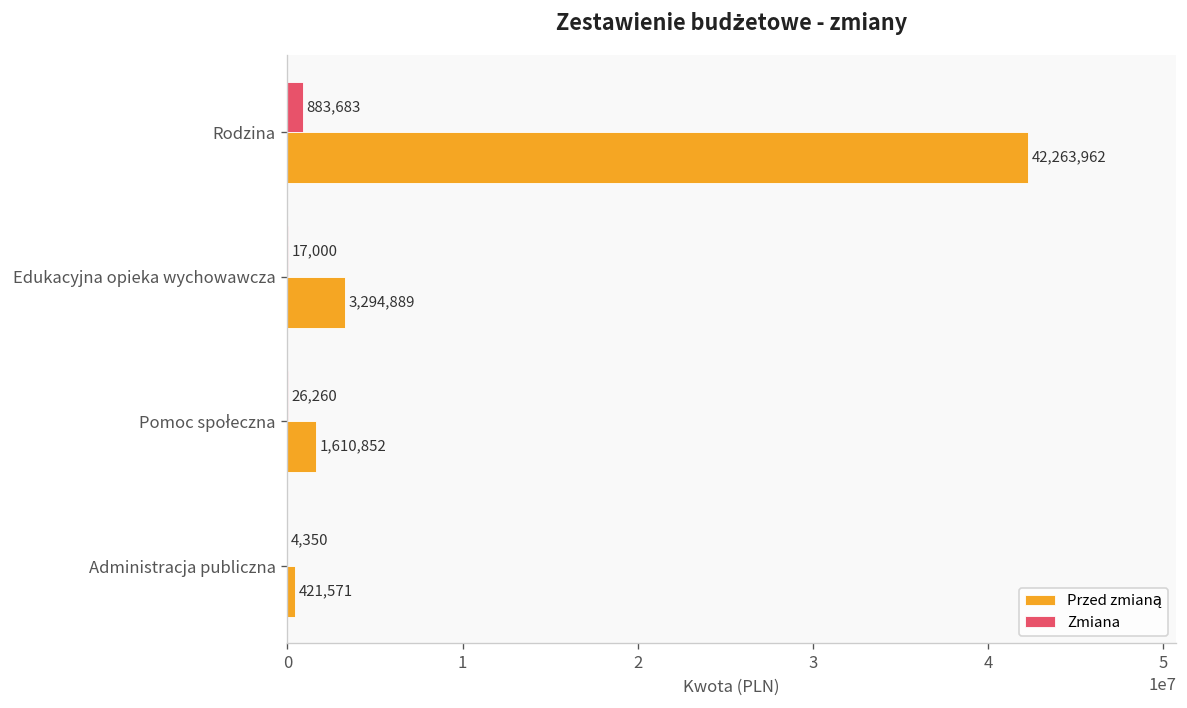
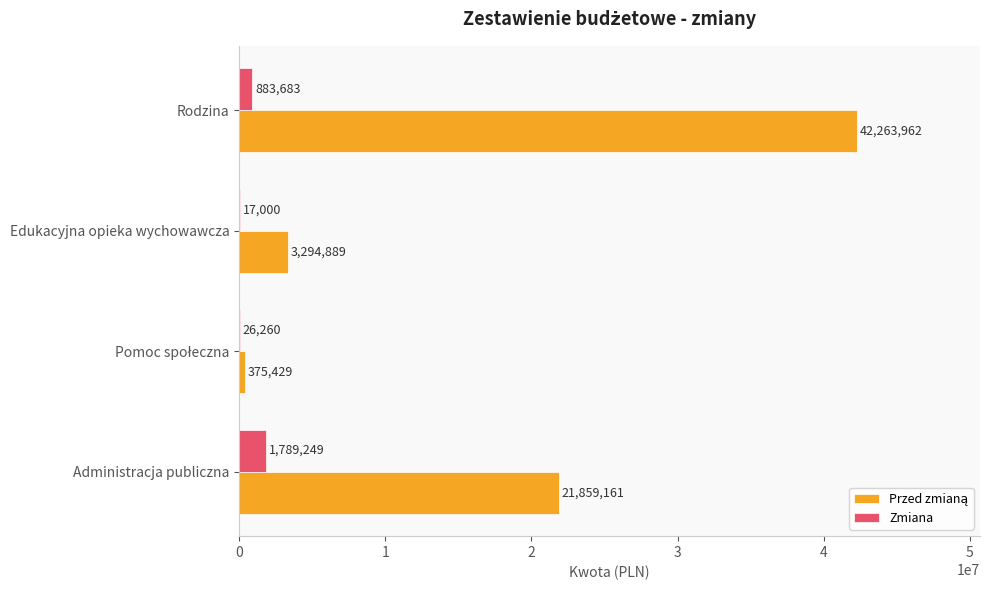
  {
    "Przed zmianą": {
      "Rodzina": "42,263,962",
      "Edukacyjna opieka wychowawcza": "3,294,889",
-     "Pomoc społeczna": "1,610,852",
-     "Administracja publiczna": "421,571"
+     "Pomoc społeczna": "375,429",
+     "Administracja publiczna": "21,859,161"
    },
    "Zmiana": {
      "Rodzina": "883,683",
      "Edukacyjna opieka wychowawcza": "17,000",
      "Pomoc społeczna": "26,260",
-     "Administracja publiczna": "4,350"
+     "Administracja publiczna": "1,789,249"
    }
  }
